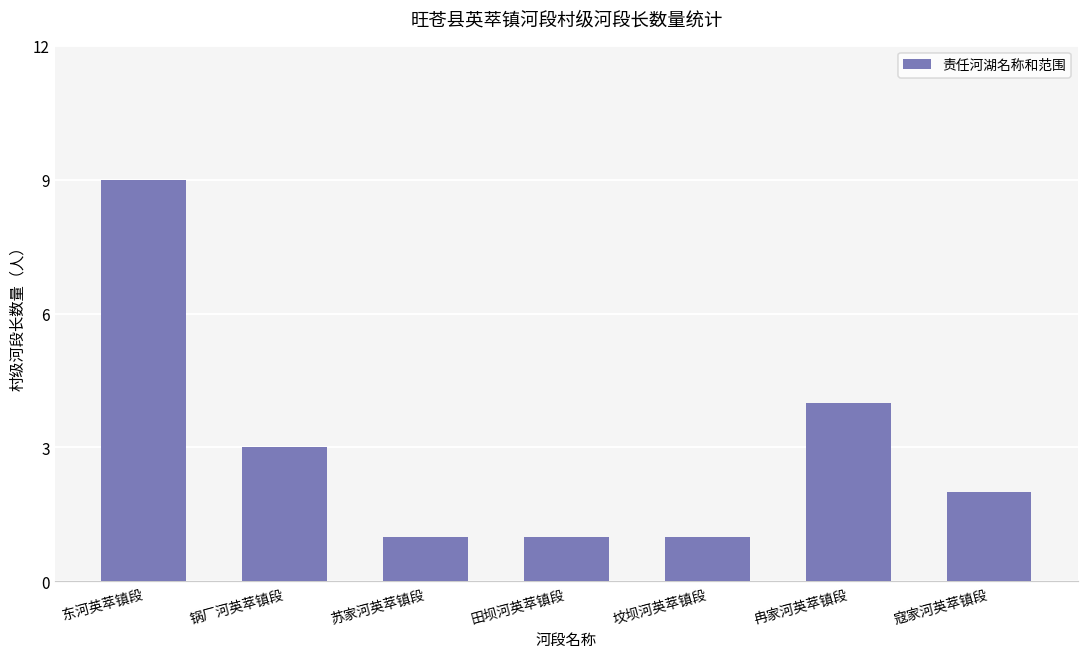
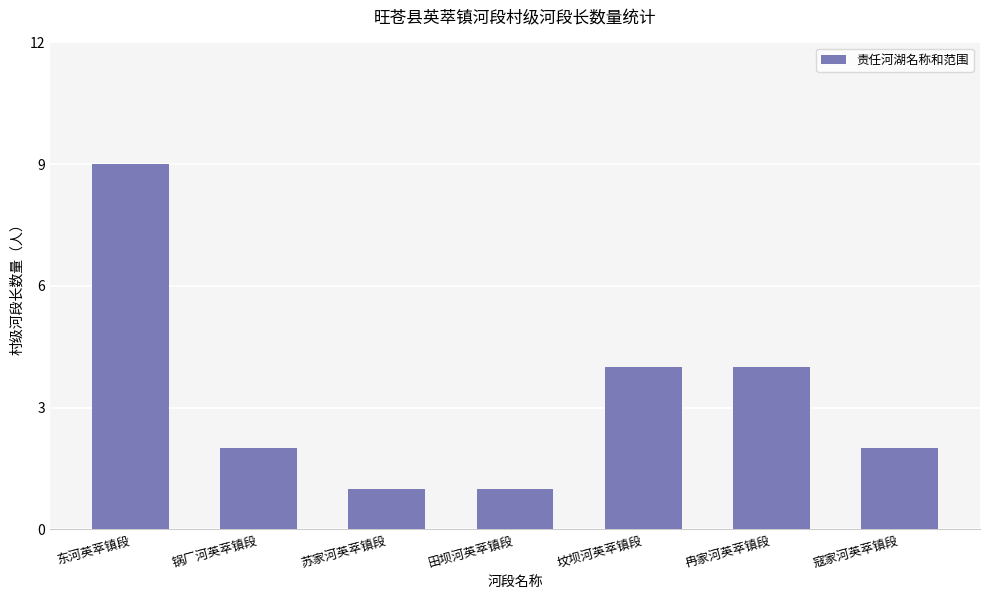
  {
    "东河英萃镇段": 9,
-   "锅厂河英萃镇段": 3,
+   "锅厂河英萃镇段": 2,
    "苏家河英萃镇段": 1,
    "田坝河英萃镇段": 1,
-   "坟坝河英萃镇段": 1,
+   "坟坝河英萃镇段": 4,
    "冉家河英萃镇段": 4,
    "寇家河英萃镇段": 2
  }
